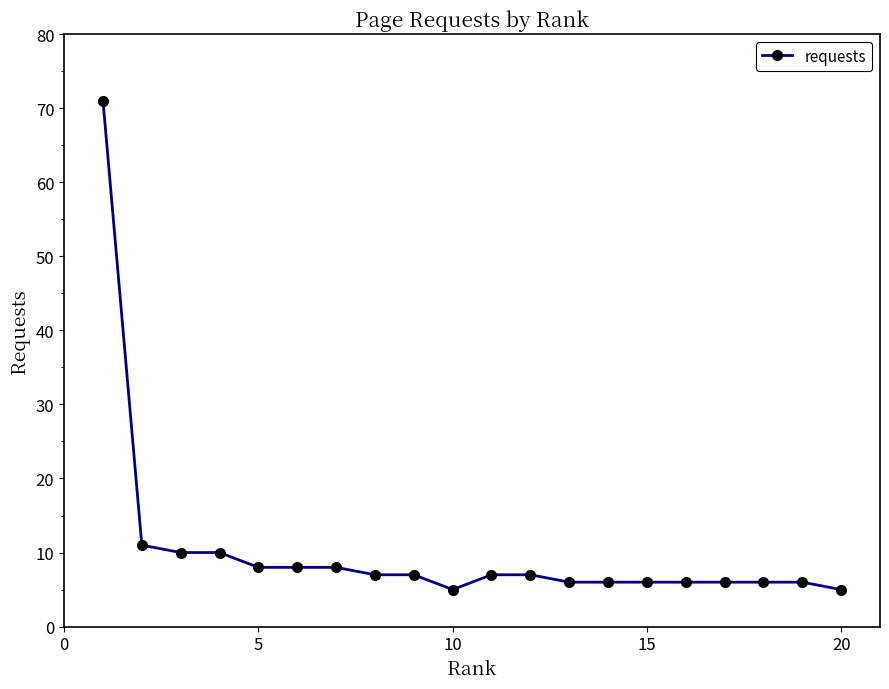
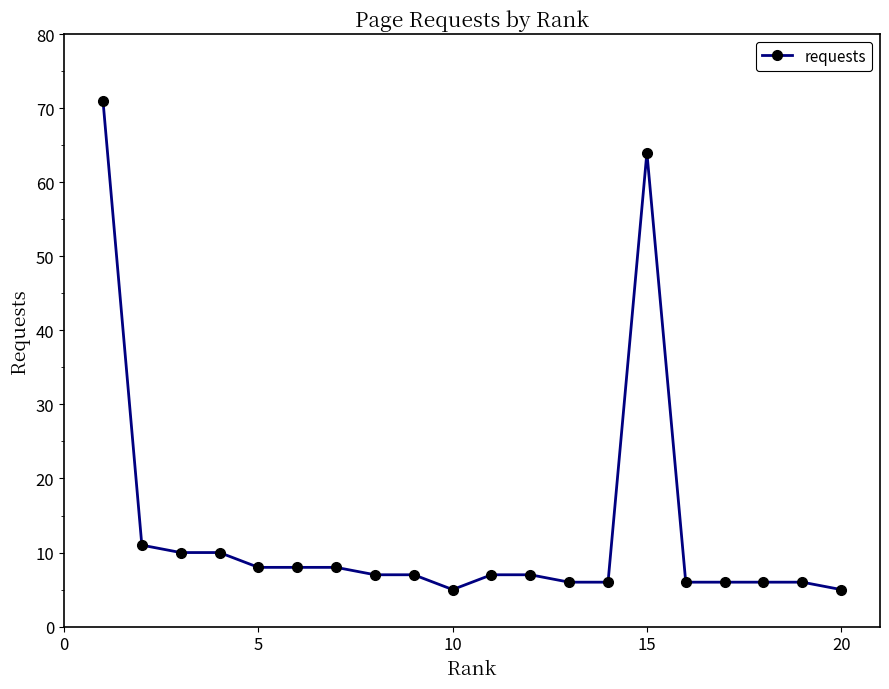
  {
    "5": 8,
    "10": 5,
-   "15": 6,
+   "15": 64,
    "20": 5
  }
